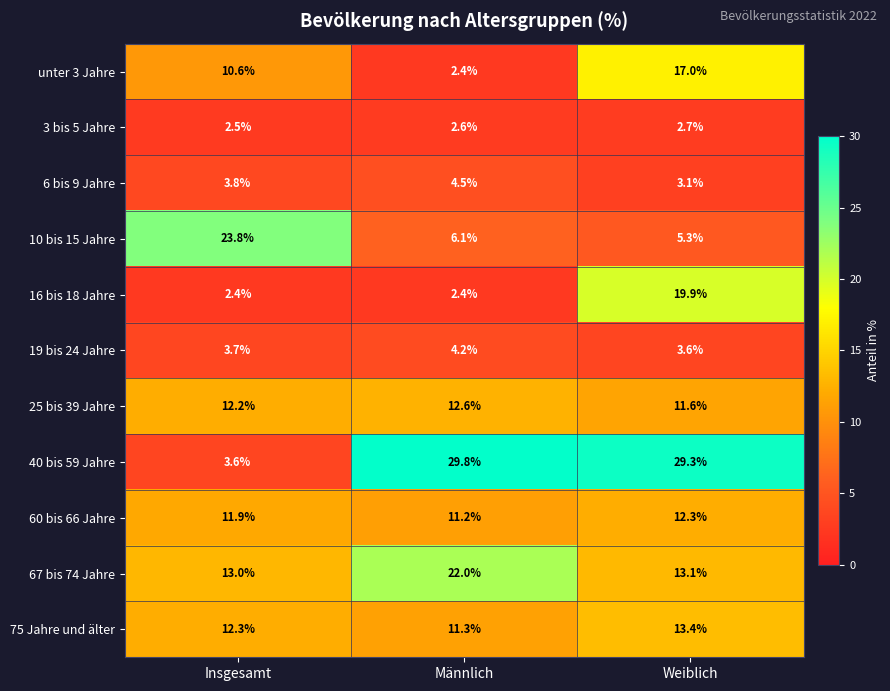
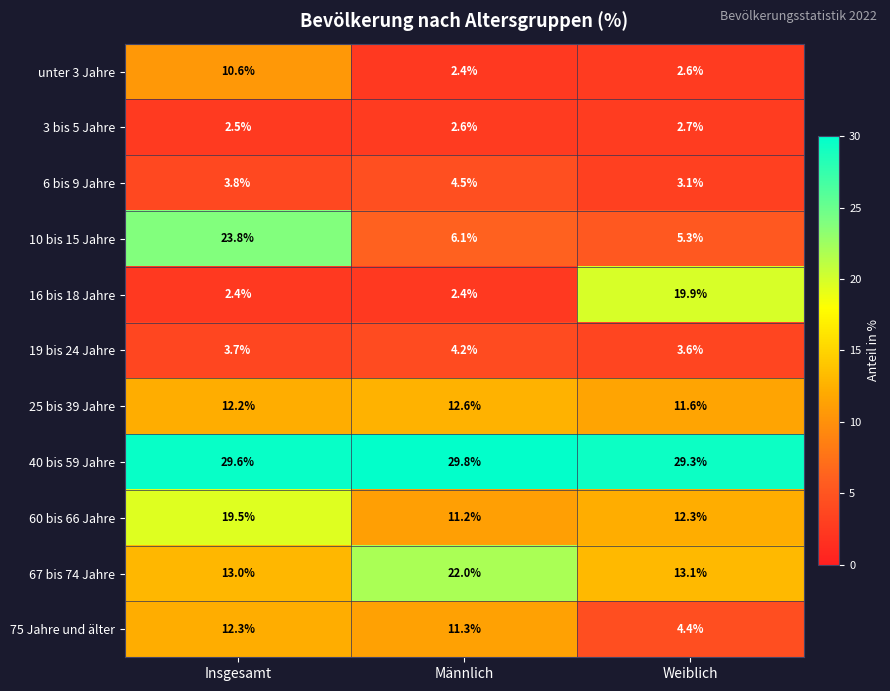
  {
    "unter 3 Jahre": {
      "Insgesamt": "10.6%",
      "Männlich": "2.4%",
-     "Weiblich": "17.0%"
+     "Weiblich": "2.6%"
    },
    "3 bis 5 Jahre": {
      "Insgesamt": "2.5%",
      "Männlich": "2.6%",
      "Weiblich": "2.7%"
    },
    "6 bis 9 Jahre": {
      "Insgesamt": "3.8%",
      "Männlich": "4.5%",
      "Weiblich": "3.1%"
    },
    "10 bis 15 Jahre": {
      "Insgesamt": "23.8%",
      "Männlich": "6.1%",
      "Weiblich": "5.3%"
    },
    "16 bis 18 Jahre": {
      "Insgesamt": "2.4%",
      "Männlich": "2.4%",
      "Weiblich": "19.9%"
    },
    "19 bis 24 Jahre": {
      "Insgesamt": "3.7%",
      "Männlich": "4.2%",
      "Weiblich": "3.6%"
    },
    "25 bis 39 Jahre": {
      "Insgesamt": "12.2%",
      "Männlich": "12.6%",
      "Weiblich": "11.6%"
    },
    "40 bis 59 Jahre": {
-     "Insgesamt": "3.6%",
+     "Insgesamt": "29.6%",
      "Männlich": "29.8%",
      "Weiblich": "29.3%"
    },
    "60 bis 66 Jahre": {
-     "Insgesamt": "11.9%",
+     "Insgesamt": "19.5%",
      "Männlich": "11.2%",
      "Weiblich": "12.3%"
    },
    "67 bis 74 Jahre": {
      "Insgesamt": "13.0%",
      "Männlich": "22.0%",
      "Weiblich": "13.1%"
    },
    "75 Jahre und älter": {
      "Insgesamt": "12.3%",
      "Männlich": "11.3%",
-     "Weiblich": "13.4%"
+     "Weiblich": "4.4%"
    }
  }
